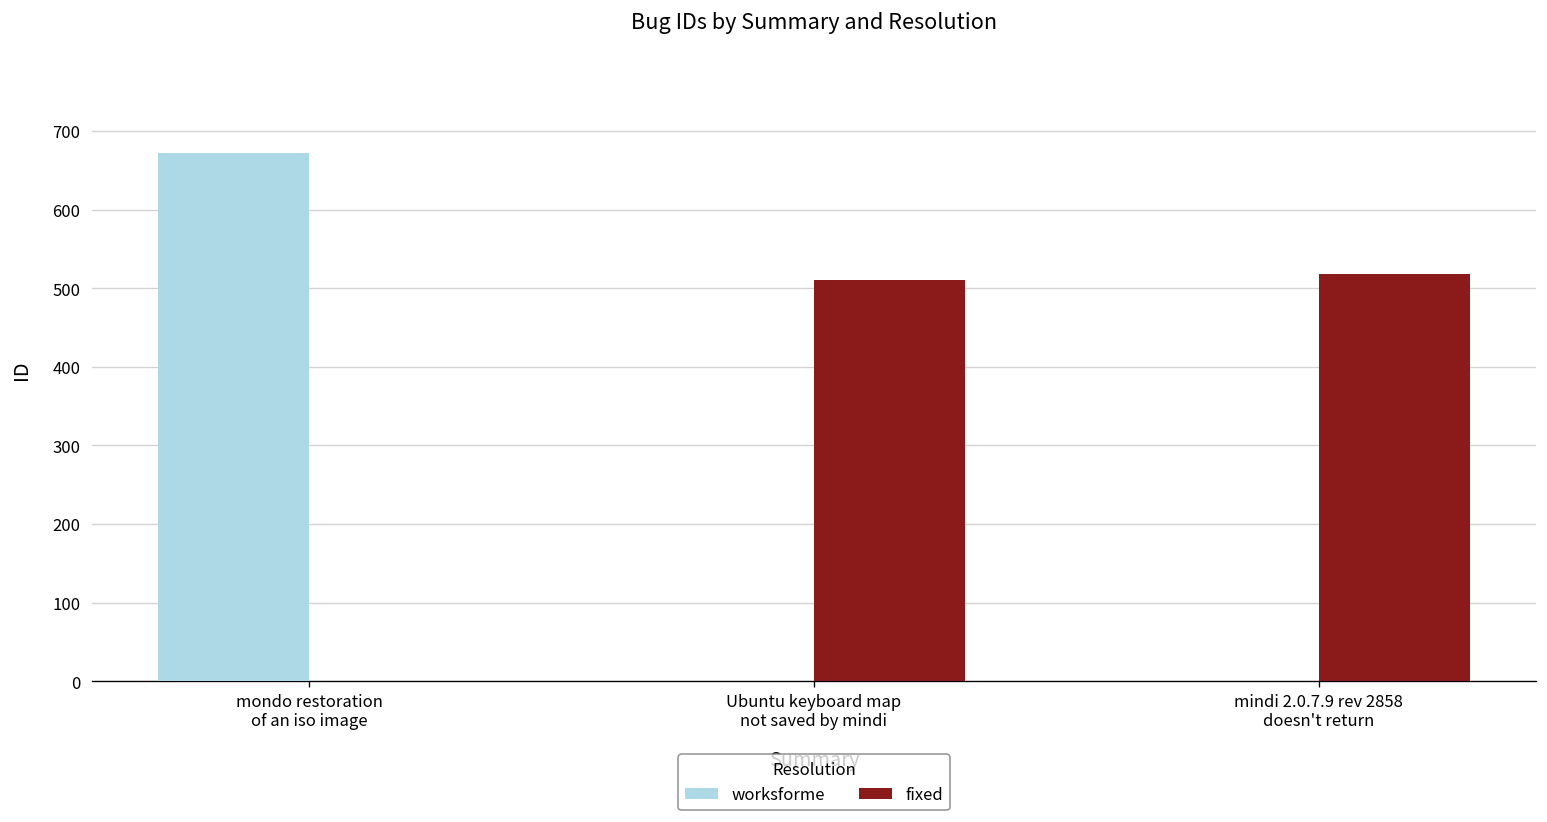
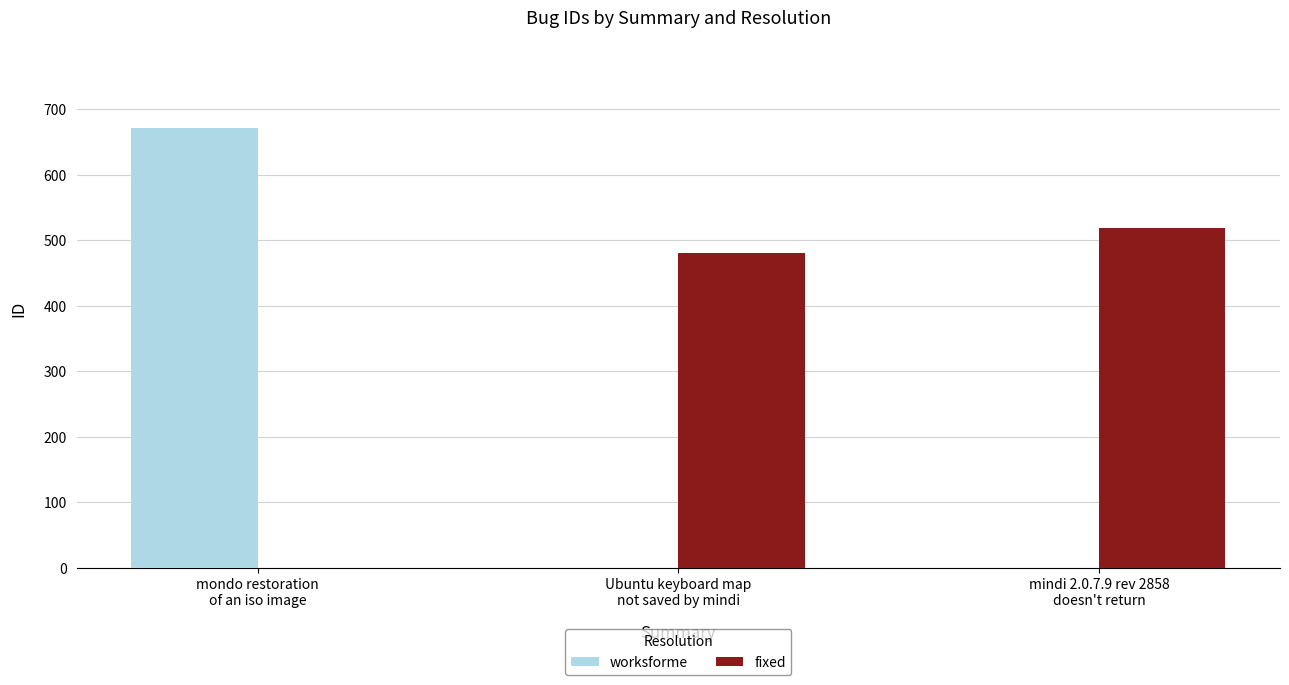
  {
    "worksforme": {
      "mondo restoration of an iso image": 670,
      "Ubuntu keyboard map not saved by mindi": 0,
      "mindi 2.0.7.9 rev 2858 doesn't return": 0
    },
    "fixed": {
      "mondo restoration of an iso image": 0,
-     "Ubuntu keyboard map not saved by mindi": 510,
+     "Ubuntu keyboard map not saved by mindi": 480,
      "mindi 2.0.7.9 rev 2858 doesn't return": 520
    }
  }
